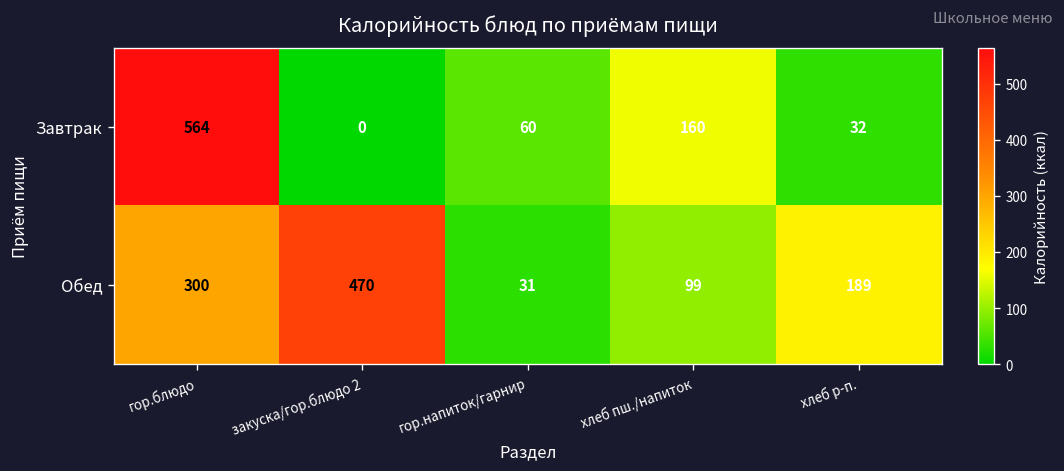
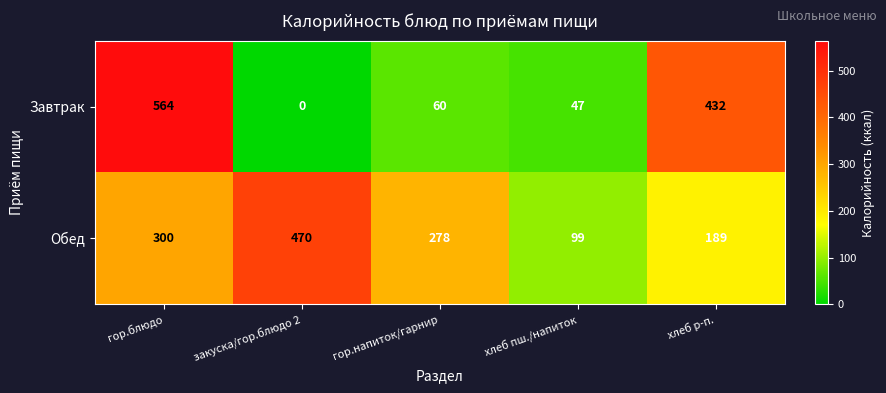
  {
    "Завтрак": {
      "гор.блюдо": 564,
      "закуска/гор.блюдо 2": 0,
      "гор.напиток/гарнир": 60,
-     "хлеб пш./напиток": 160,
-     "хлеб р-п.": 32
+     "хлеб пш./напиток": 47,
+     "хлеб р-п.": 432
    },
    "Обед": {
      "гор.блюдо": 300,
      "закуска/гор.блюдо 2": 470,
-     "гор.напиток/гарнир": 31,
+     "гор.напиток/гарнир": 278,
      "хлеб пш./напиток": 99,
      "хлеб р-п.": 189
    }
  }
